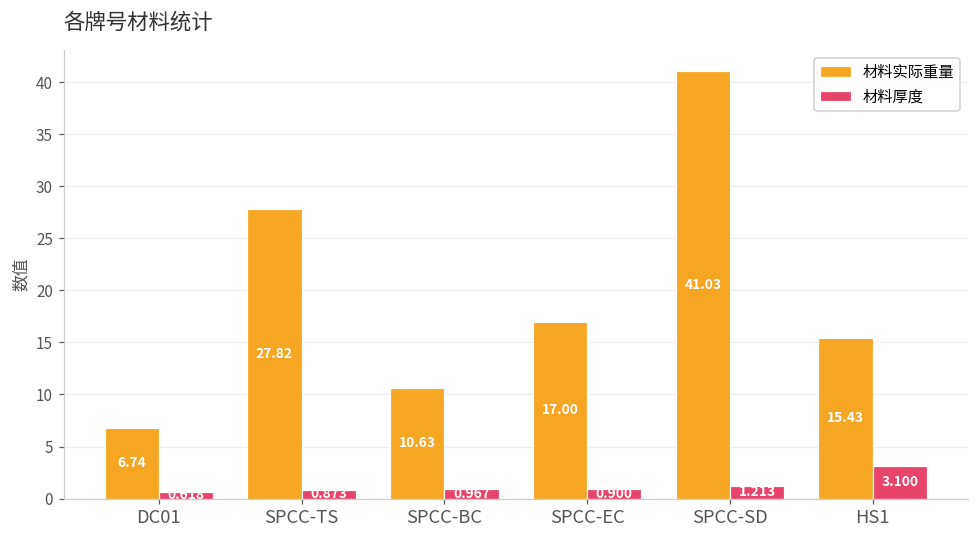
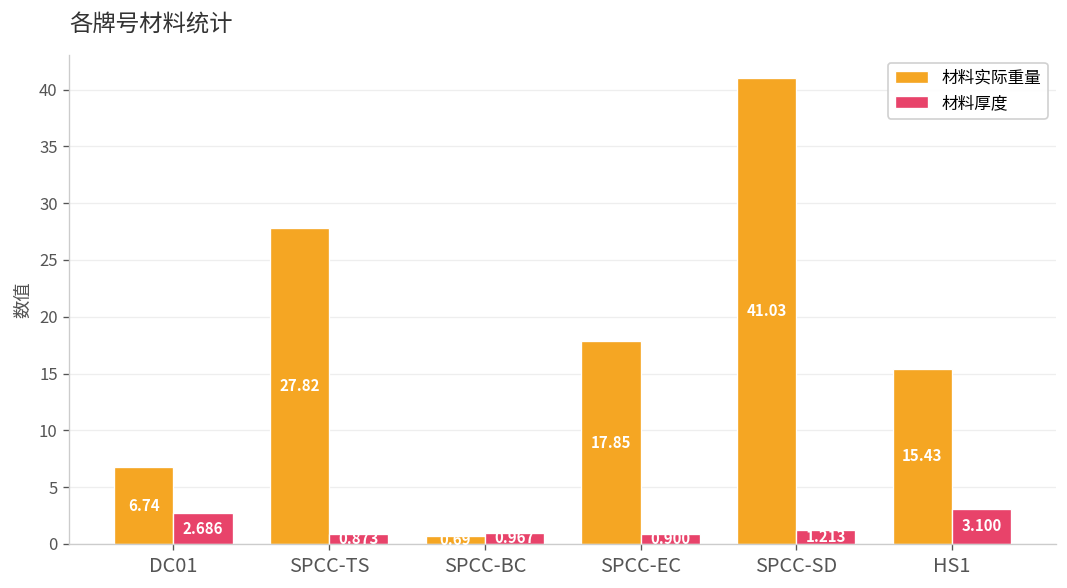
  {
    "材料实际重量": {
      "DC01": 6.74,
      "SPCC-TS": 27.82,
-     "SPCC-BC": 11,
-     "SPCC-EC": 17.00,
+     "SPCC-BC": 1,
+     "SPCC-EC": 17.85,
      "SPCC-SD": 41.03,
      "HS1": 15.43
    },
    "材料厚度": {
-     "DC01": 1,
+     "DC01": 3,
      "SPCC-TS": 1,
      "SPCC-EC": 1
    }
  }
